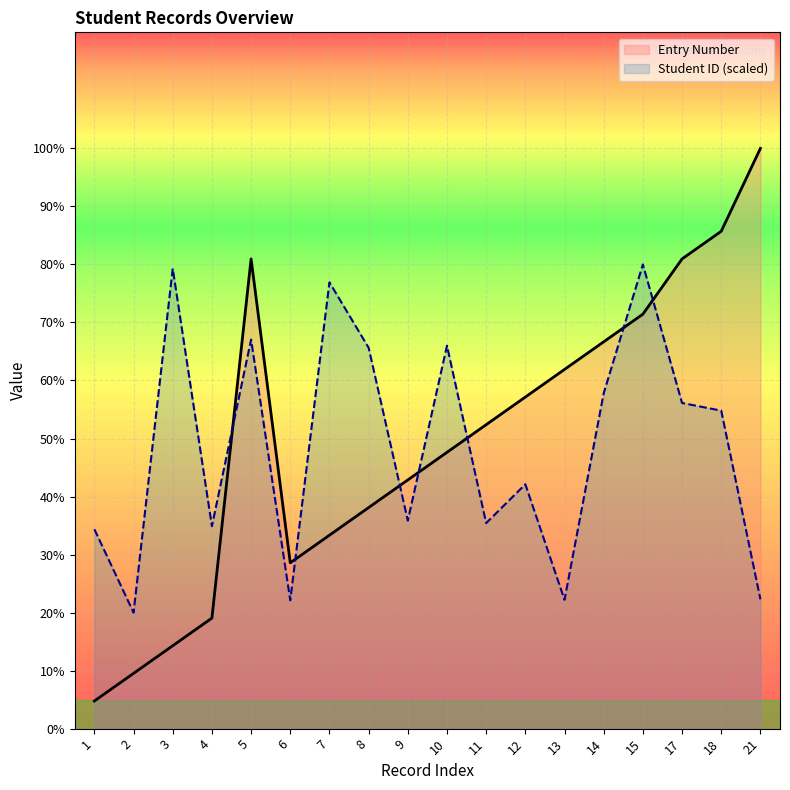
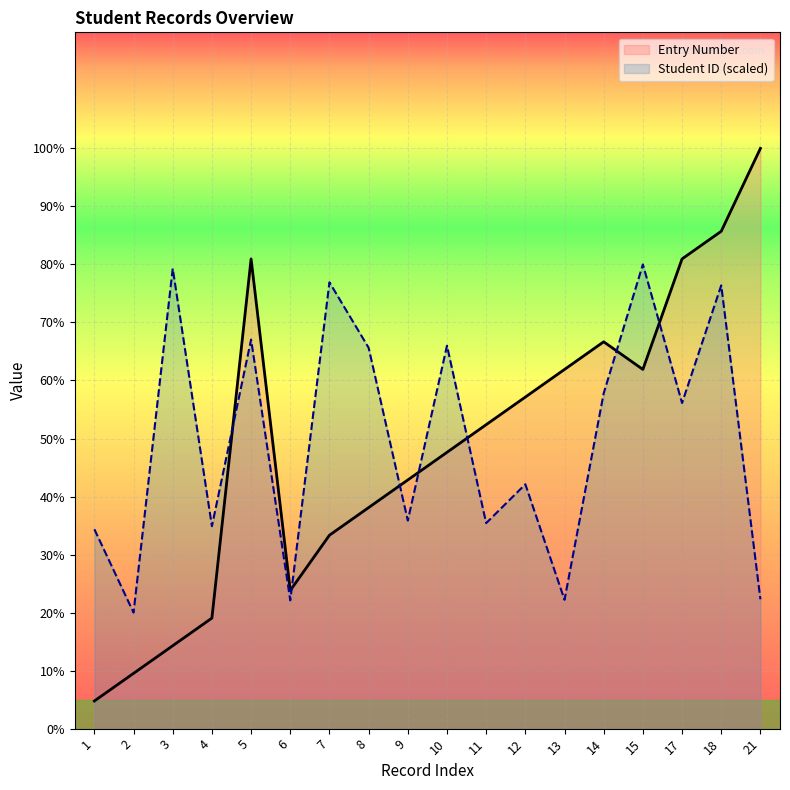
  {
    "Entry Number": {
      "2": "10%",
      "3": "14%",
      "4": "19%",
      "5": "81%",
-     "6": "29%",
+     "6": "24%",
      "7": "33%",
      "8": "38%",
      "9": "43%",
      "10": "48%",
      "11": "52%",
      "12": "57%",
      "13": "62%",
      "14": "67%",
-     "15": "71%",
+     "15": "62%",
      "17": "81%",
      "18": "86%",
      "21": "100%"
    },
    "Student ID (scaled)": {
      "1": "34%",
      "2": "20%",
      "3": "79%",
      "4": "35%",
      "5": "67%",
      "6": "22%",
      "7": "77%",
      "8": "66%",
      "9": "36%",
      "10": "66%",
      "11": "35%",
      "12": "42%",
      "13": "22%",
      "14": "58%",
      "15": "80%",
      "17": "56%",
-     "18": "55%",
+     "18": "76%",
      "21": "22%"
    }
  }
